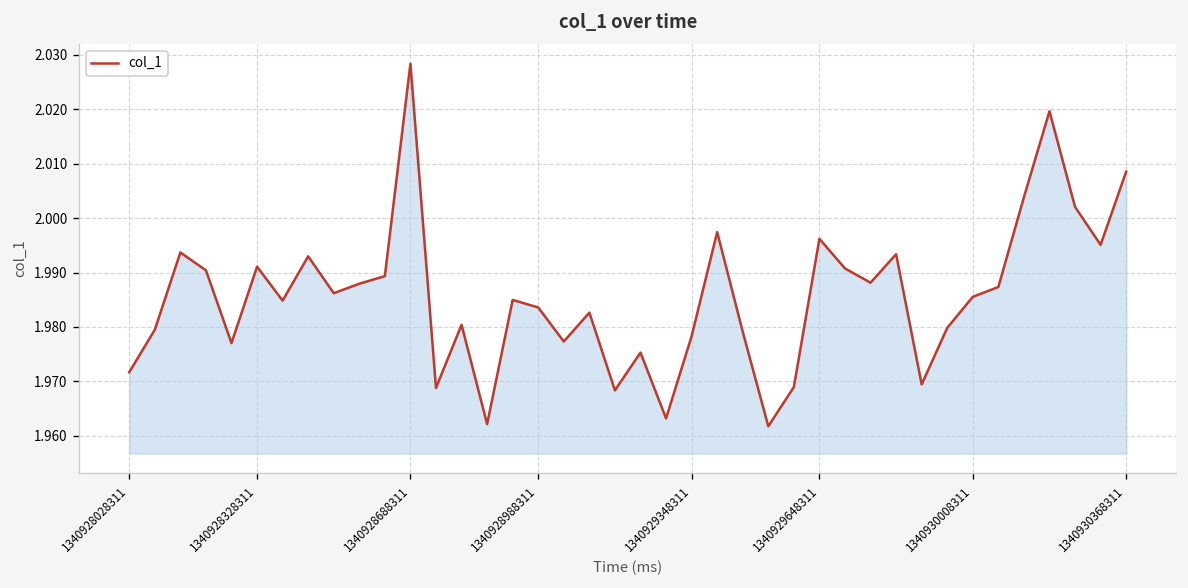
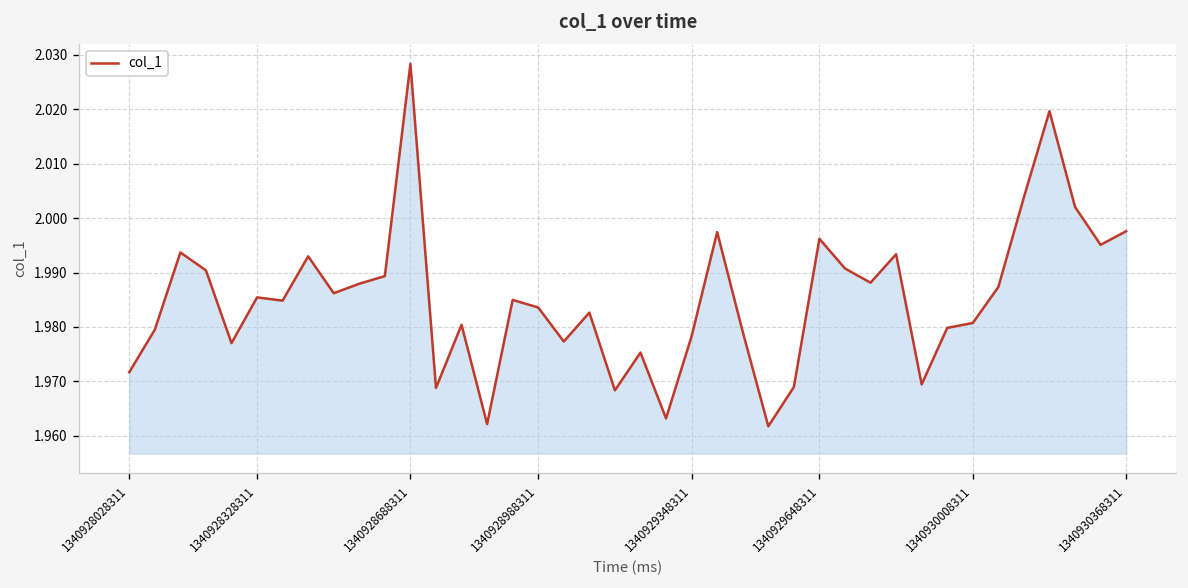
  {
    "1340928028311": 1.972,
-   "1340928328311": 1.991,
+   "1340928328311": 1.985,
    "1340928688311": 2.028,
    "1340928988311": 1.984,
    "1340929348311": 1.978,
    "1340929648311": 1.996,
-   "1340930008311": 1.986,
-   "1340930368311": 2.009
+   "1340930008311": 1.981,
+   "1340930368311": 1.998
  }
